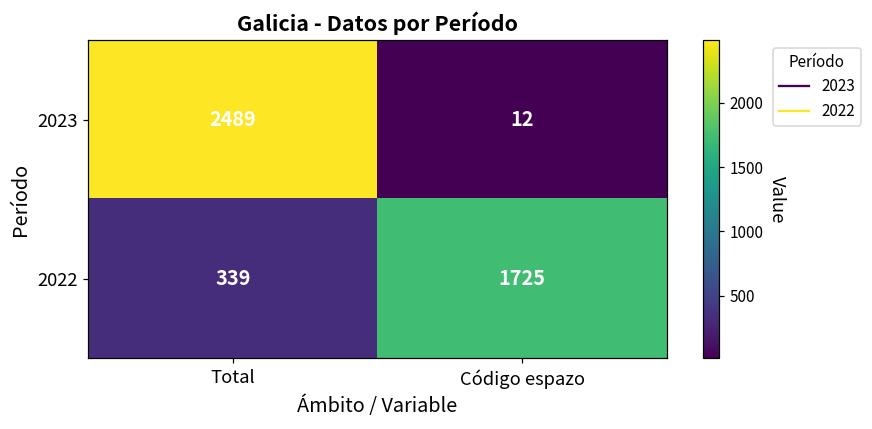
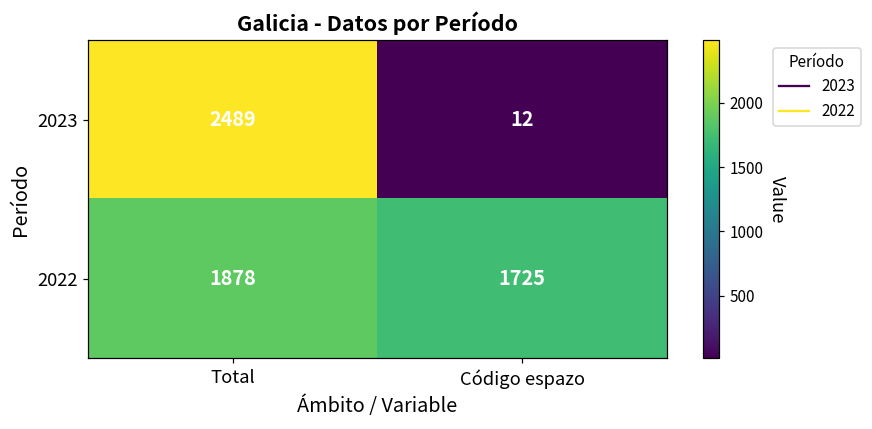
  {
    "2023": {
      "Total": 2489,
      "Código espazo": 12
    },
    "2022": {
-     "Total": 339,
+     "Total": 1878,
      "Código espazo": 1725
    }
  }
